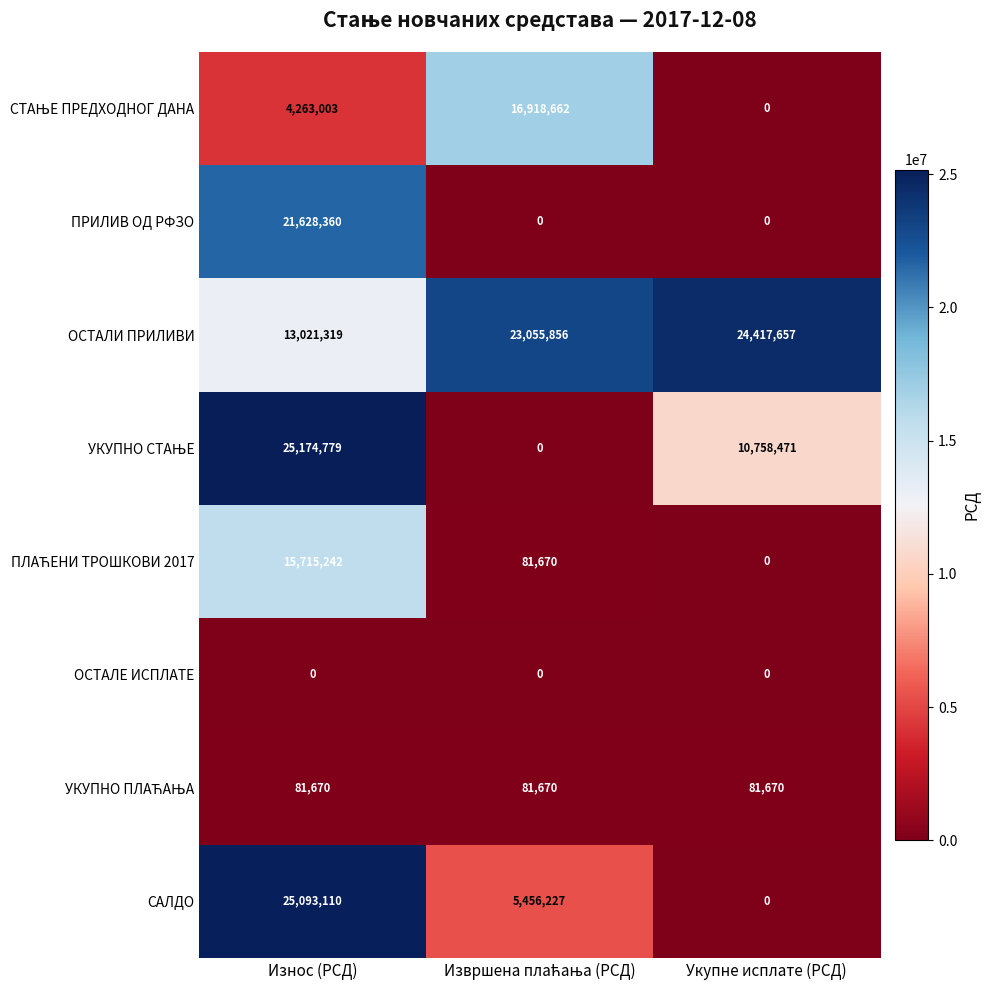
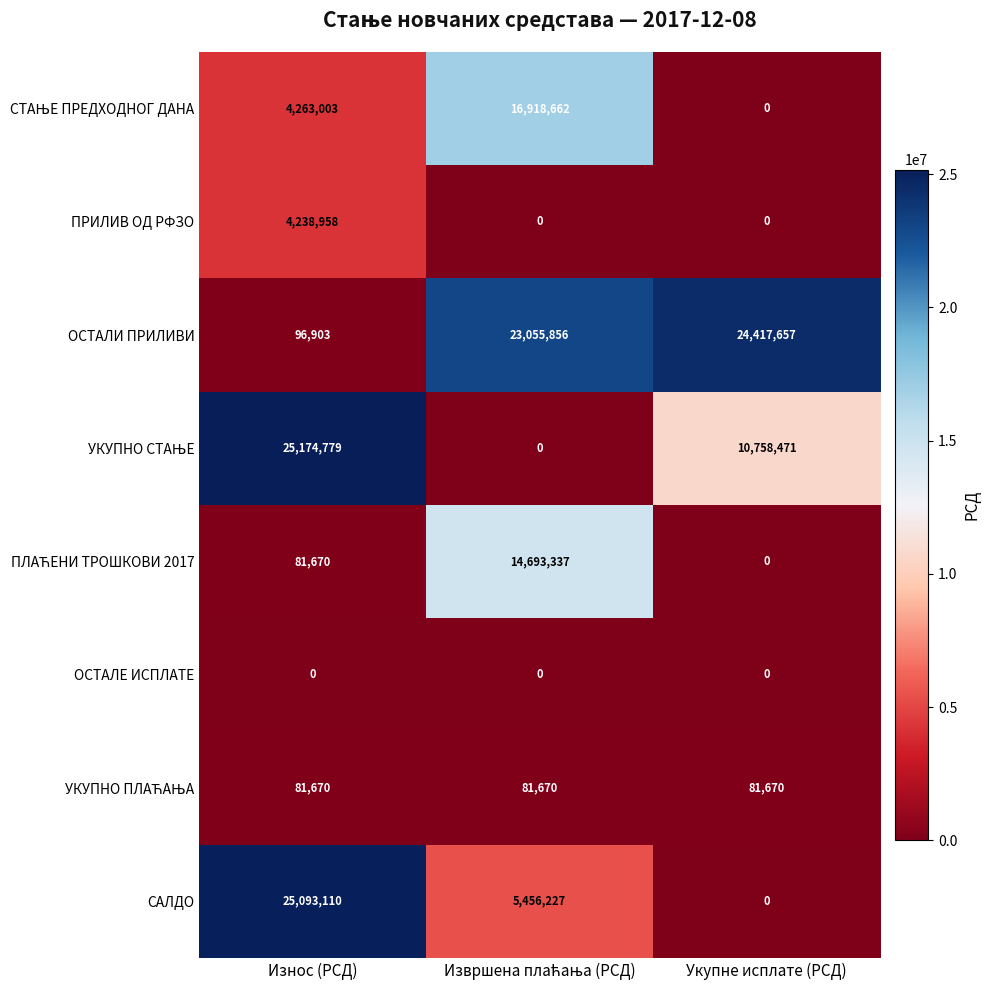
  {
    "СТАЊЕ ПРЕДХОДНОГ ДАНА": {
      "Износ (РСД)": "4,263,003",
      "Извршена плаћања (РСД)": "16,918,662",
      "Укупне исплате (РСД)": "0"
    },
    "ПРИЛИВ ОД РФЗО": {
-     "Износ (РСД)": "21,628,360",
+     "Износ (РСД)": "4,238,958",
      "Извршена плаћања (РСД)": "0",
      "Укупне исплате (РСД)": "0"
    },
    "ОСТАЛИ ПРИЛИВИ": {
-     "Износ (РСД)": "13,021,319",
+     "Износ (РСД)": "96,903",
      "Извршена плаћања (РСД)": "23,055,856",
      "Укупне исплате (РСД)": "24,417,657"
    },
    "УКУПНО СТАЊЕ": {
      "Износ (РСД)": "25,174,779",
      "Извршена плаћања (РСД)": "0",
      "Укупне исплате (РСД)": "10,758,471"
    },
    "ПЛАЋЕНИ ТРОШКОВИ 2017": {
-     "Износ (РСД)": "15,715,242",
-     "Извршена плаћања (РСД)": "81,670",
+     "Износ (РСД)": "81,670",
+     "Извршена плаћања (РСД)": "14,693,337",
      "Укупне исплате (РСД)": "0"
    },
    "ОСТАЛЕ ИСПЛАТЕ": {
      "Износ (РСД)": "0",
      "Извршена плаћања (РСД)": "0",
      "Укупне исплате (РСД)": "0"
    },
    "УКУПНО ПЛАЋАЊА": {
      "Износ (РСД)": "81,670",
      "Извршена плаћања (РСД)": "81,670",
      "Укупне исплате (РСД)": "81,670"
    },
    "САЛДО": {
      "Износ (РСД)": "25,093,110",
      "Извршена плаћања (РСД)": "5,456,227",
      "Укупне исплате (РСД)": "0"
    }
  }
